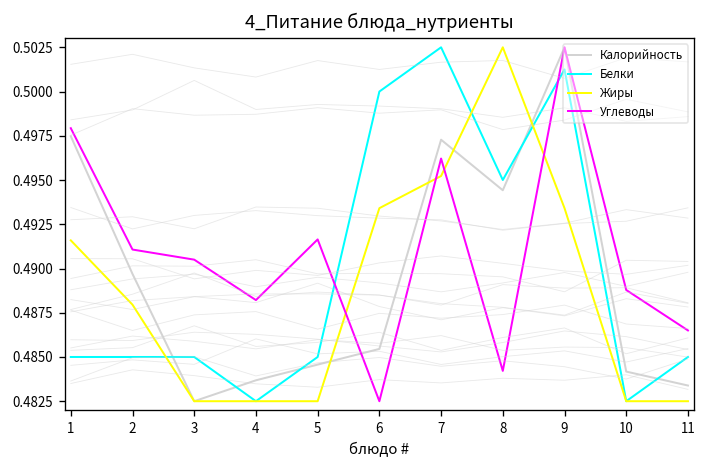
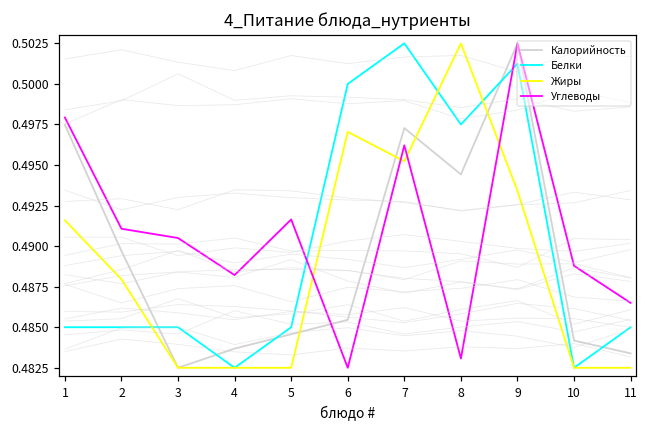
  {
    "Белки": {
      "1": 0.4850,
      "5": 0.4850,
      "6": 0.5000,
      "7": 0.5025,
-     "8": 0.4950
+     "8": 0.4975
    },
    "Жиры": {
      "1": 0.4916,
      "2": 0.4880,
      "5": 0.4825,
-     "6": 0.4934,
+     "6": 0.4970,
      "7": 0.4952,
      "8": 0.5025,
      "9": 0.4934,
      "11": 0.4825
    },
    "Углеводы": {
      "1": 0.4979,
      "2": 0.4911,
      "3": 0.4905,
      "5": 0.4916,
      "6": 0.4825,
      "7": 0.4962,
-     "8": 0.4842
+     "8": 0.4831
    }
  }
